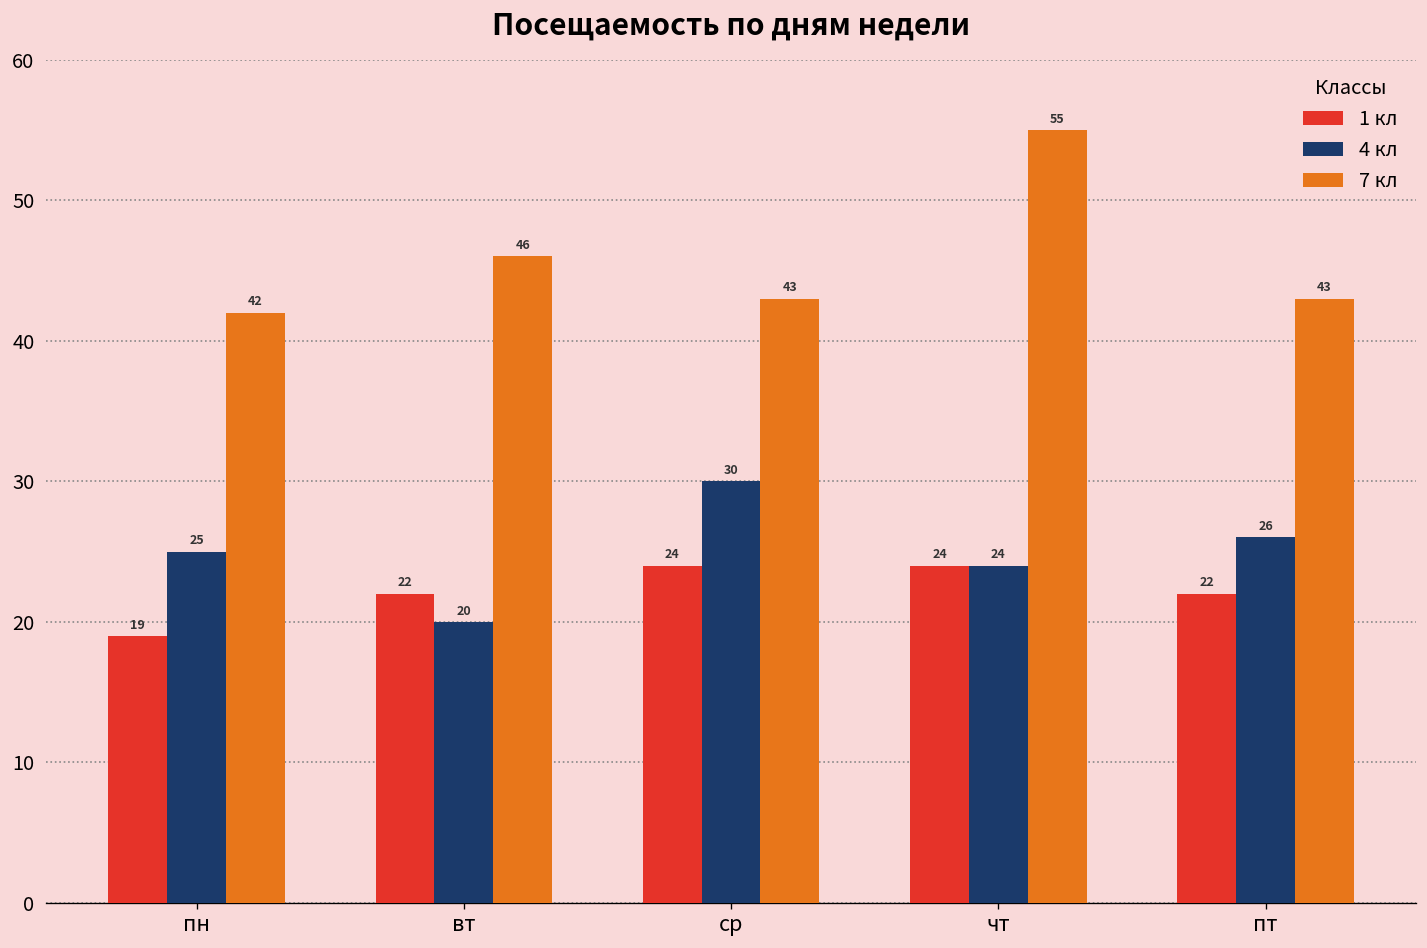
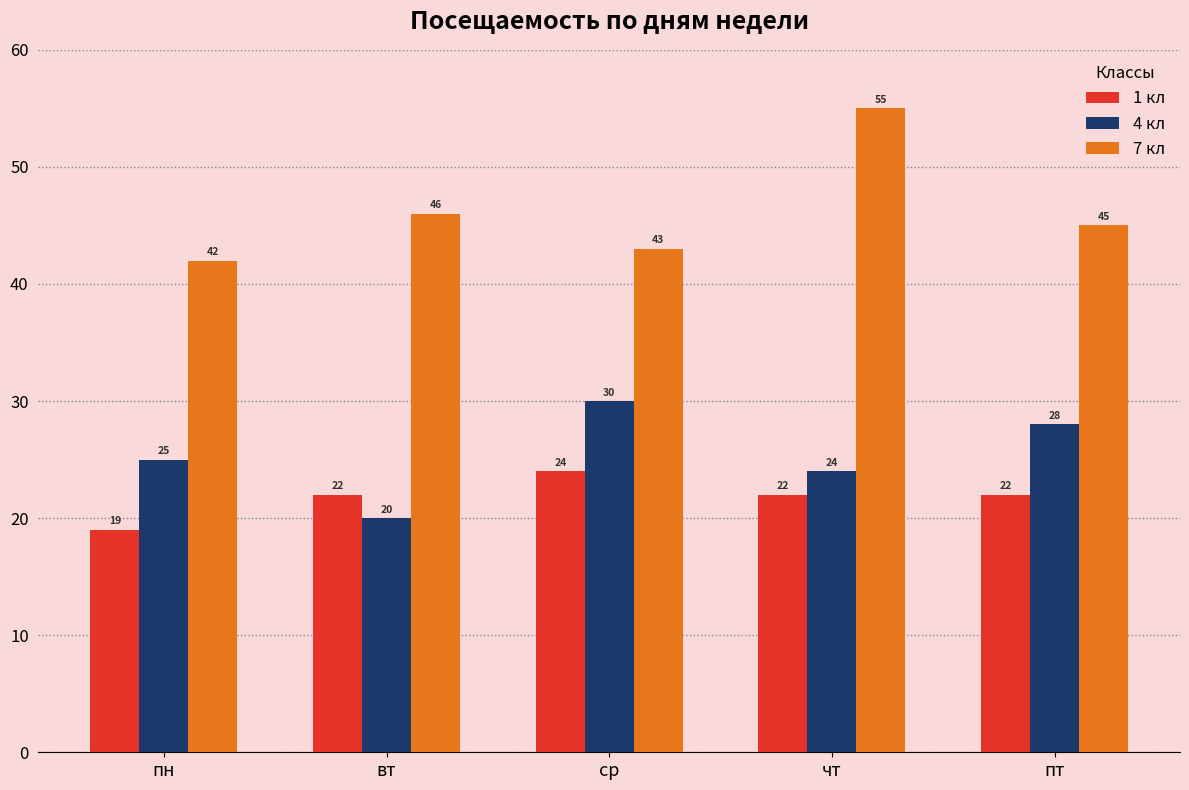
  {
    "1 кл": {
      "пн": 19,
      "вт": 22,
      "ср": 24,
-     "чт": 24,
+     "чт": 22,
      "пт": 22
    },
    "4 кл": {
      "пн": 25,
      "вт": 20,
      "ср": 30,
      "чт": 24,
-     "пт": 26
+     "пт": 28
    },
    "7 кл": {
      "пн": 42,
      "вт": 46,
      "ср": 43,
      "чт": 55,
-     "пт": 43
+     "пт": 45
    }
  }
